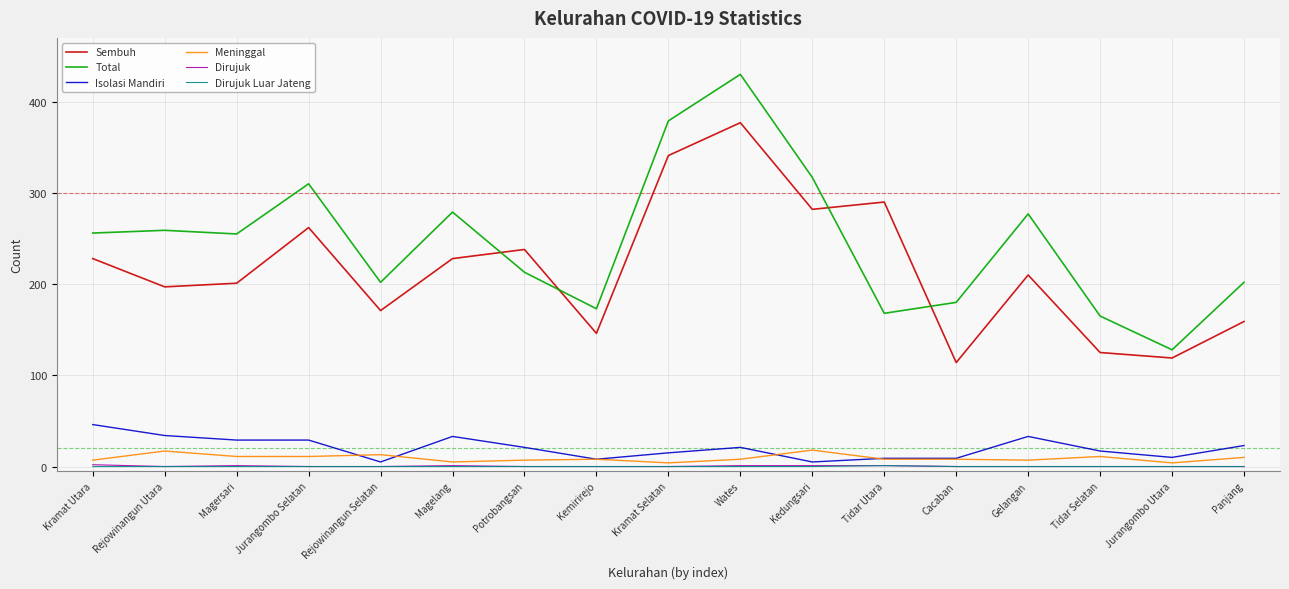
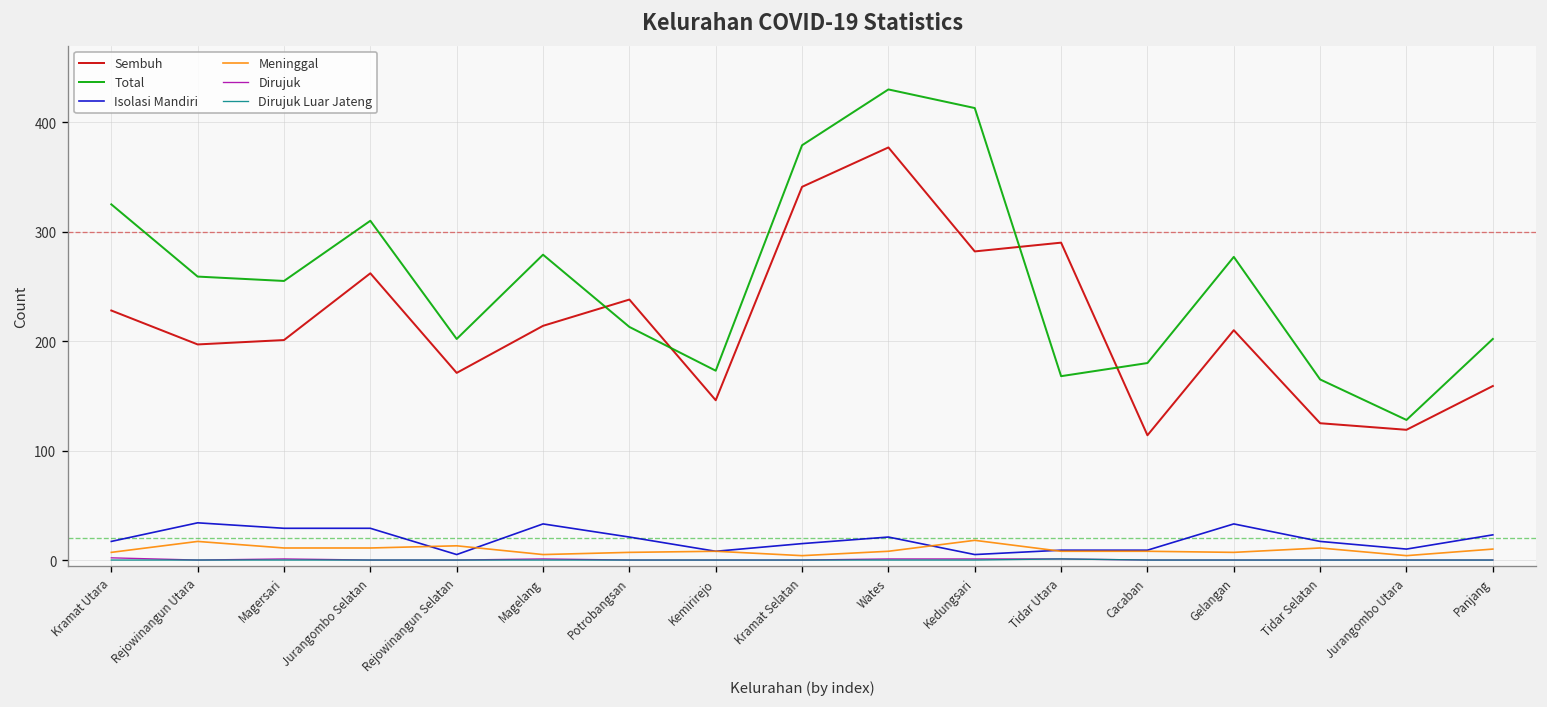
  {
    "Sembuh": {
      "Kramat Utara": 230,
      "Rejowinangun Utara": 200,
      "Magersari": 200,
      "Jurangombo Selatan": 260,
      "Rejowinangun Selatan": 170,
-     "Magelang": 230,
+     "Magelang": 210,
      "Potrobangsan": 240,
      "Kemirirejo": 150,
      "Kramat Selatan": 340,
      "Wates": 380,
      "Kedungsari": 280,
      "Tidar Utara": 290,
      "Cacaban": 110,
      "Gelangan": 210,
      "Tidar Selatan": 130,
      "Jurangombo Utara": 120,
      "Panjang": 160
    },
    "Total": {
-     "Kramat Utara": 260,
+     "Kramat Utara": 330,
      "Rejowinangun Utara": 260,
      "Magersari": 260,
      "Jurangombo Selatan": 310,
      "Rejowinangun Selatan": 200,
      "Magelang": 280,
      "Potrobangsan": 210,
      "Kemirirejo": 170,
      "Kramat Selatan": 380,
      "Wates": 430,
-     "Kedungsari": 320,
+     "Kedungsari": 410,
      "Tidar Utara": 170,
      "Cacaban": 180,
      "Gelangan": 280,
      "Tidar Selatan": 170,
      "Jurangombo Utara": 130,
      "Panjang": 200
    },
    "Isolasi Mandiri": {
-     "Kramat Utara": 50,
+     "Kramat Utara": 20,
      "Rejowinangun Utara": 30,
      "Magersari": 30,
      "Jurangombo Selatan": 30,
      "Rejowinangun Selatan": 10,
      "Magelang": 30,
      "Potrobangsan": 20,
      "Kramat Selatan": 20,
      "Wates": 20,
      "Kedungsari": 10,
      "Gelangan": 30,
      "Tidar Selatan": 20,
      "Jurangombo Utara": 10,
      "Panjang": 20
    },
    "Meninggal": {
      "Kramat Utara": 10,
      "Rejowinangun Utara": 20,
      "Magersari": 10,
      "Jurangombo Selatan": 10,
      "Rejowinangun Selatan": 10,
      "Magelang": 10,
      "Potrobangsan": 10,
      "Kramat Selatan": 0,
      "Wates": 10,
      "Kedungsari": 20,
      "Gelangan": 10,
      "Tidar Selatan": 10,
      "Jurangombo Utara": 0,
      "Panjang": 10
    }
  }
